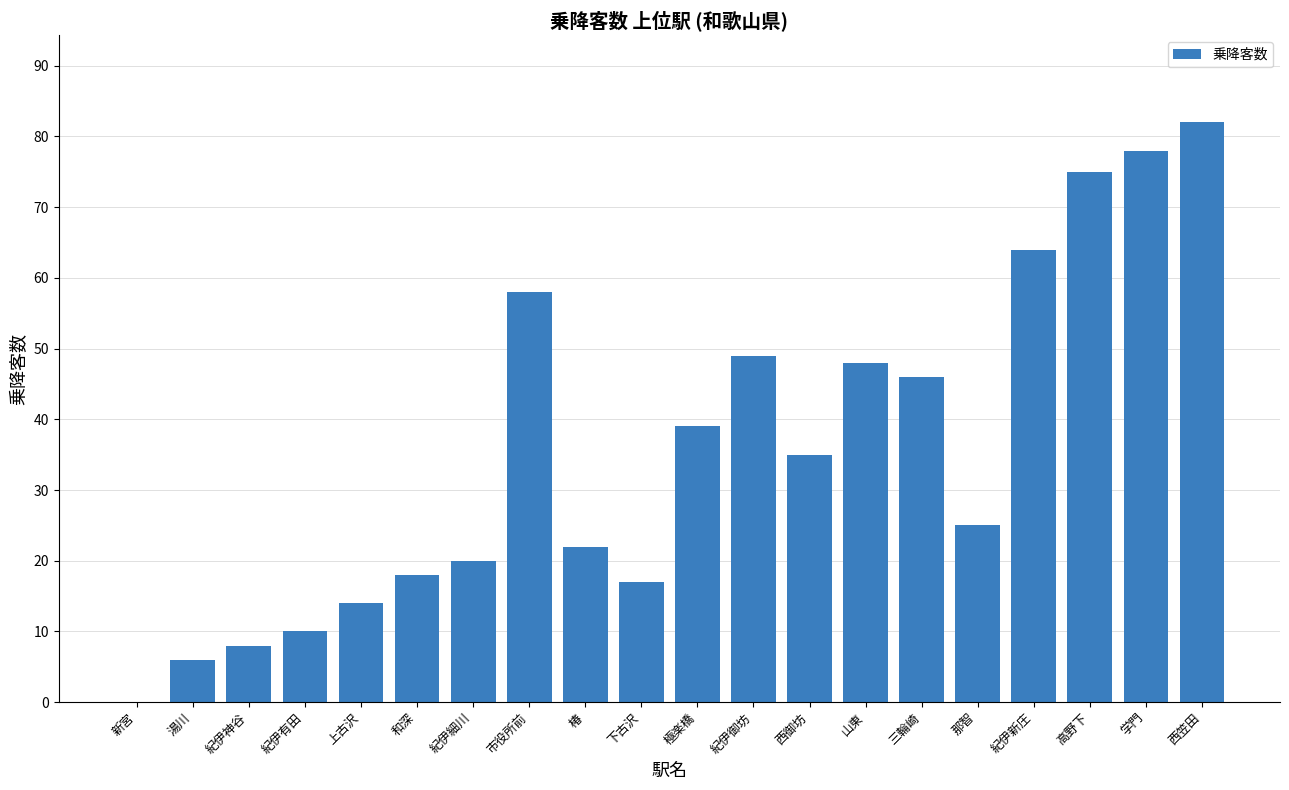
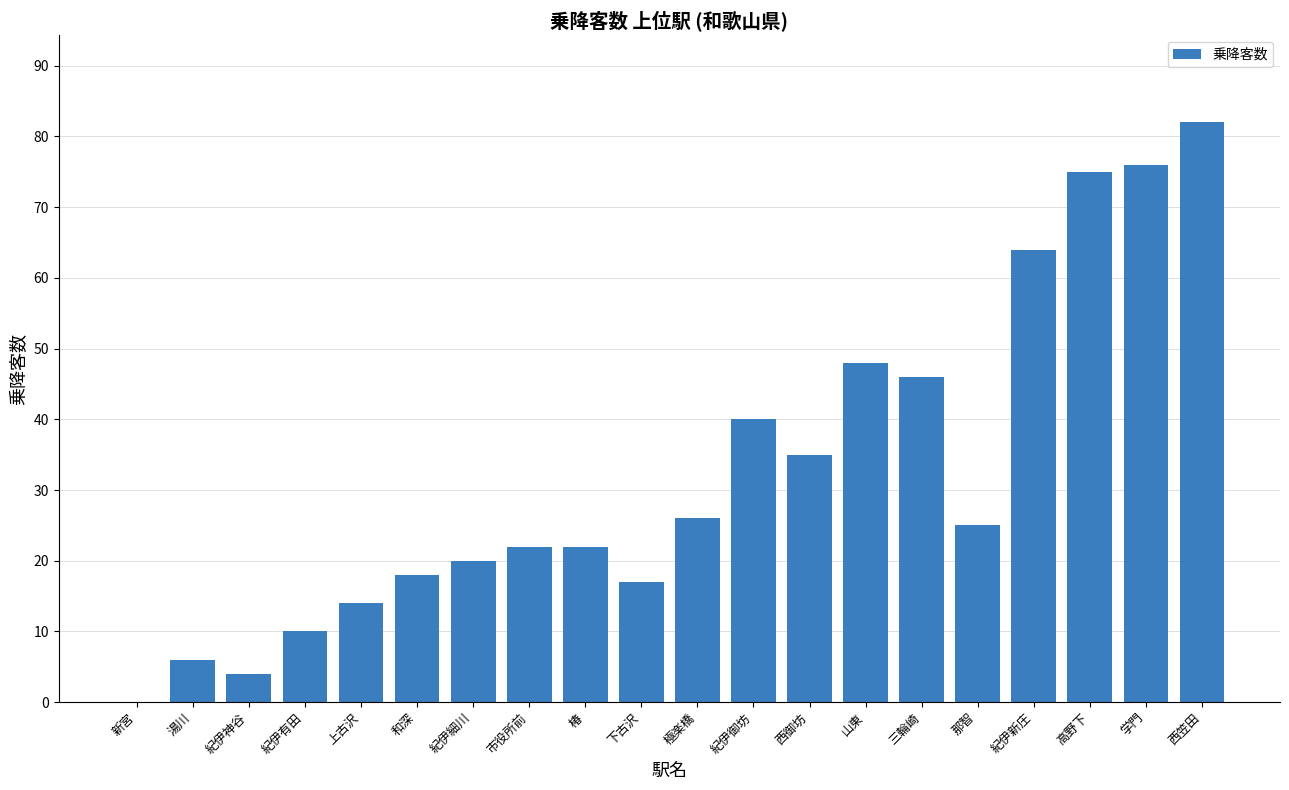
  {
    "新宮": 0,
    "湯川": 6,
-   "紀伊神谷": 8,
+   "紀伊神谷": 4,
    "紀伊有田": 10,
    "上古沢": 14,
    "和深": 18,
    "紀伊細川": 20,
-   "市役所前": 58,
+   "市役所前": 22,
    "椿": 22,
    "下古沢": 17,
-   "極楽橋": 39,
-   "紀伊御坊": 49,
+   "極楽橋": 26,
+   "紀伊御坊": 40,
    "西御坊": 35,
    "山東": 48,
    "三輪崎": 46,
    "那智": 25,
    "紀伊新庄": 64,
    "高野下": 75,
-   "学門": 78,
+   "学門": 76,
    "西笠田": 82
  }
